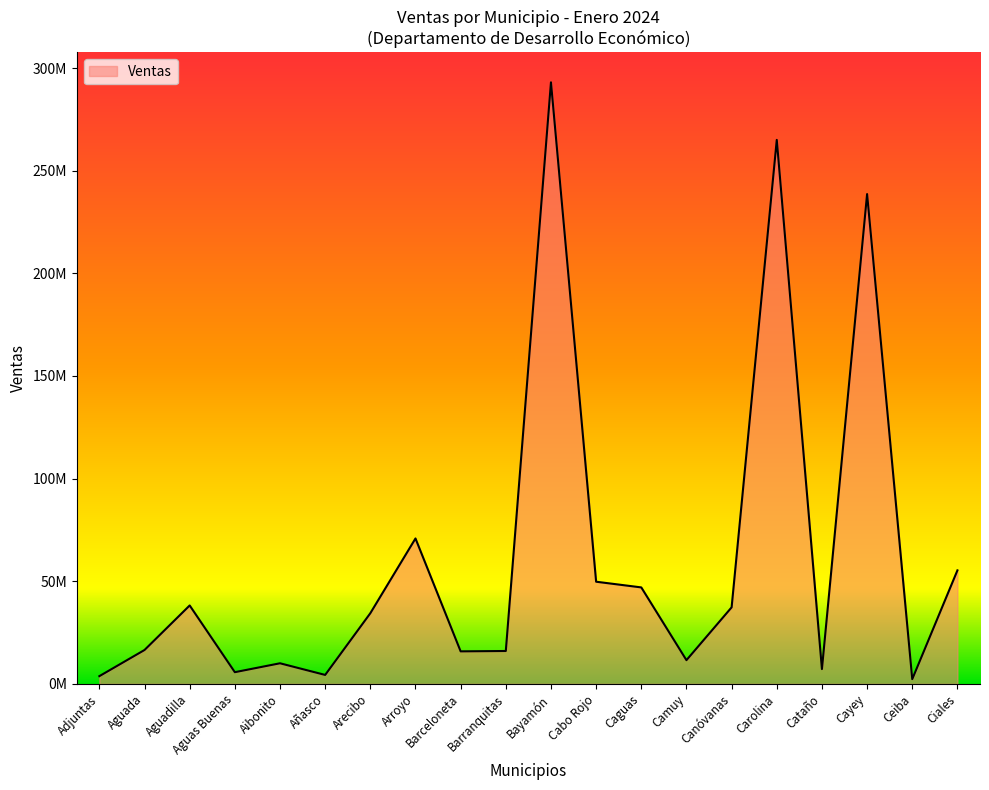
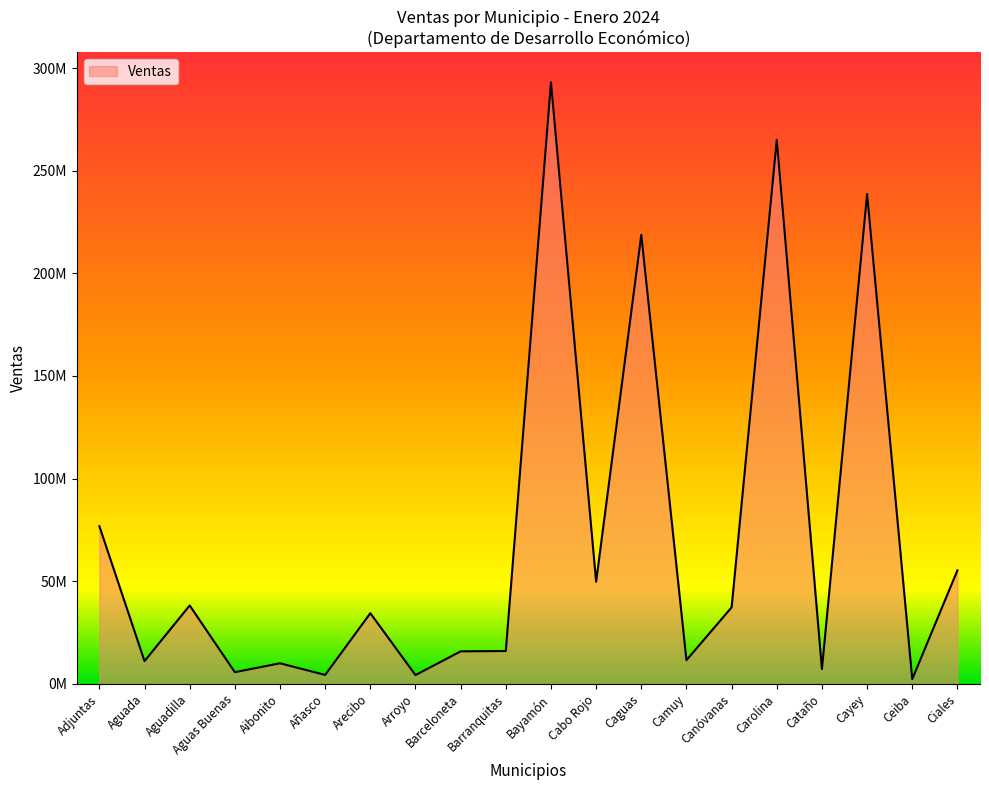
  {
-   "Adjuntas": 4000000,
-   "Aguada": 17000000,
+   "Adjuntas": 77000000,
+   "Aguada": 11000000,
    "Aguadilla": 38000000,
    "Aguas Buenas": 6000000,
    "Aibonito": 10000000,
    "Añasco": 4000000,
    "Arecibo": 34000000,
-   "Arroyo": 71000000,
+   "Arroyo": 4000000,
    "Barceloneta": 16000000,
    "Barranquitas": 16000000,
    "Bayamón": 293000000,
    "Cabo Rojo": 50000000,
-   "Caguas": 47000000,
+   "Caguas": 219000000,
    "Camuy": 12000000,
    "Canóvanas": 37000000,
    "Carolina": 265000000,
    "Cataño": 7000000,
    "Cayey": 239000000,
    "Ceiba": 2000000,
    "Ciales": 55000000
  }
